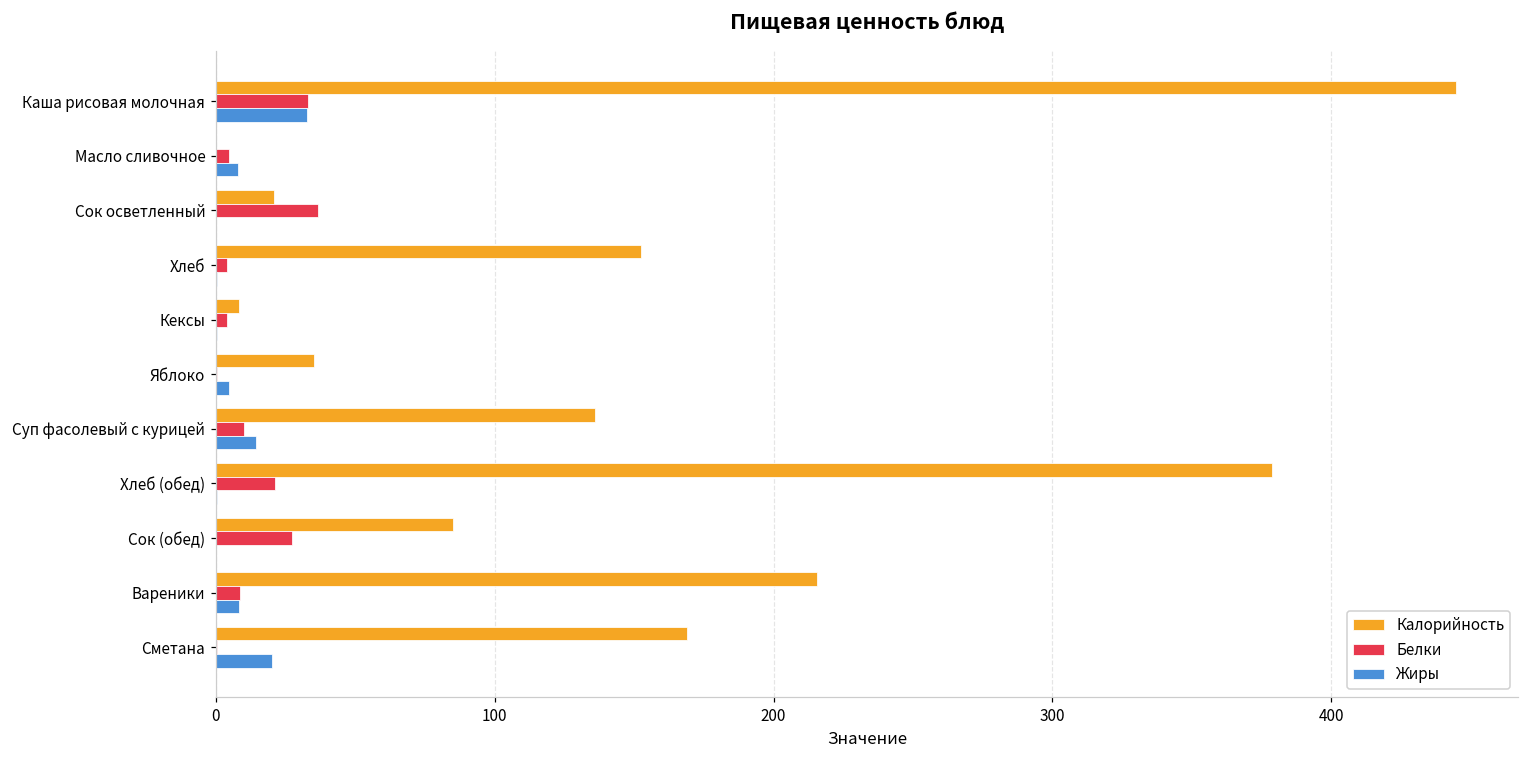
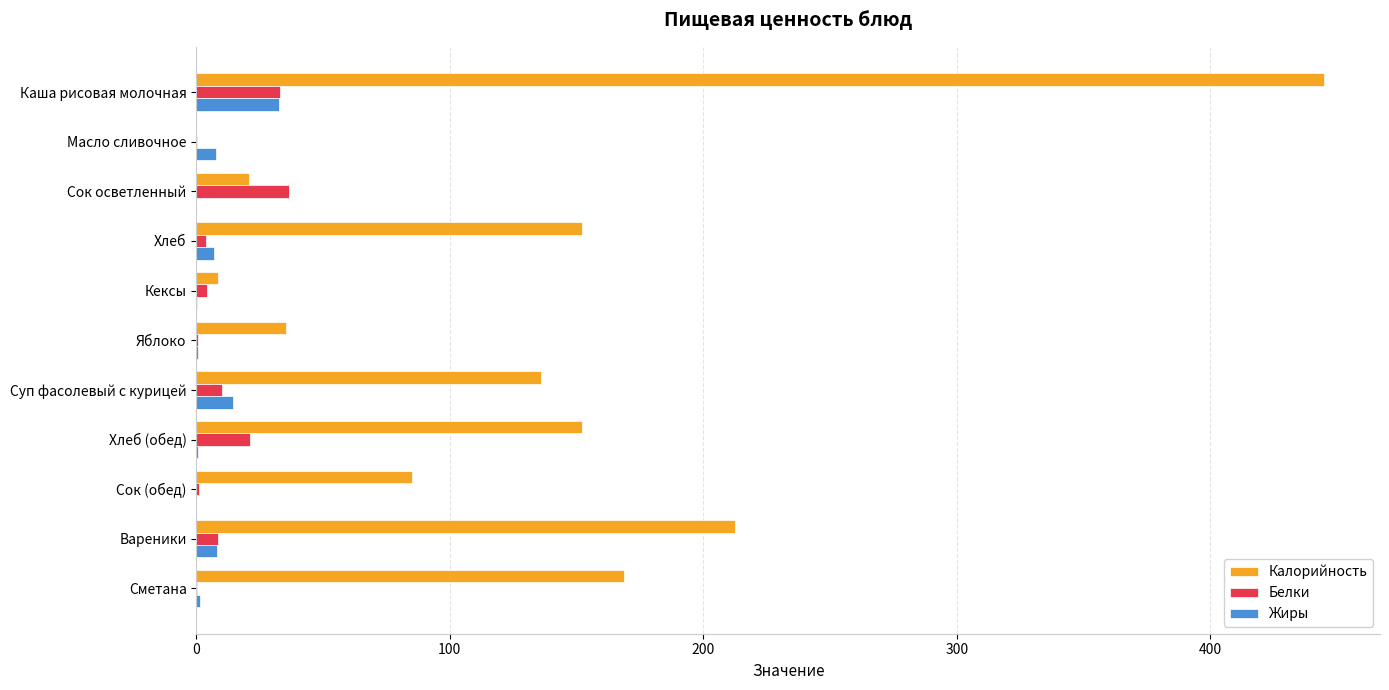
  {
    "Калорийность": {
      "Каша рисовая молочная": 445,
      "Масло сливочное": 0,
      "Сок осветленный": 21,
      "Хлеб": 152,
      "Кексы": 8,
      "Яблоко": 35,
      "Суп фасолевый с курицей": 136,
-     "Хлеб (обед)": 379,
+     "Хлеб (обед)": 152,
      "Сок (обед)": 85,
-     "Вареники": 216,
+     "Вареники": 212,
      "Сметана": 169
    },
    "Белки": {
      "Каша рисовая молочная": 33,
-     "Масло сливочное": 5,
+     "Масло сливочное": 0,
      "Сок осветленный": 37,
      "Хлеб": 4,
      "Кексы": 4,
      "Суп фасолевый с курицей": 10,
      "Хлеб (обед)": 21,
-     "Сок (обед)": 27,
+     "Сок (обед)": 1,
      "Вареники": 9
    },
    "Жиры": {
      "Каша рисовая молочная": 33,
      "Масло сливочное": 8,
      "Сок осветленный": 0,
-     "Хлеб": 0,
-     "Яблоко": 5,
+     "Хлеб": 7,
+     "Яблоко": 1,
      "Суп фасолевый с курицей": 14,
      "Сок (обед)": 0,
      "Вареники": 8,
-     "Сметана": 20
+     "Сметана": 1
    }
  }
